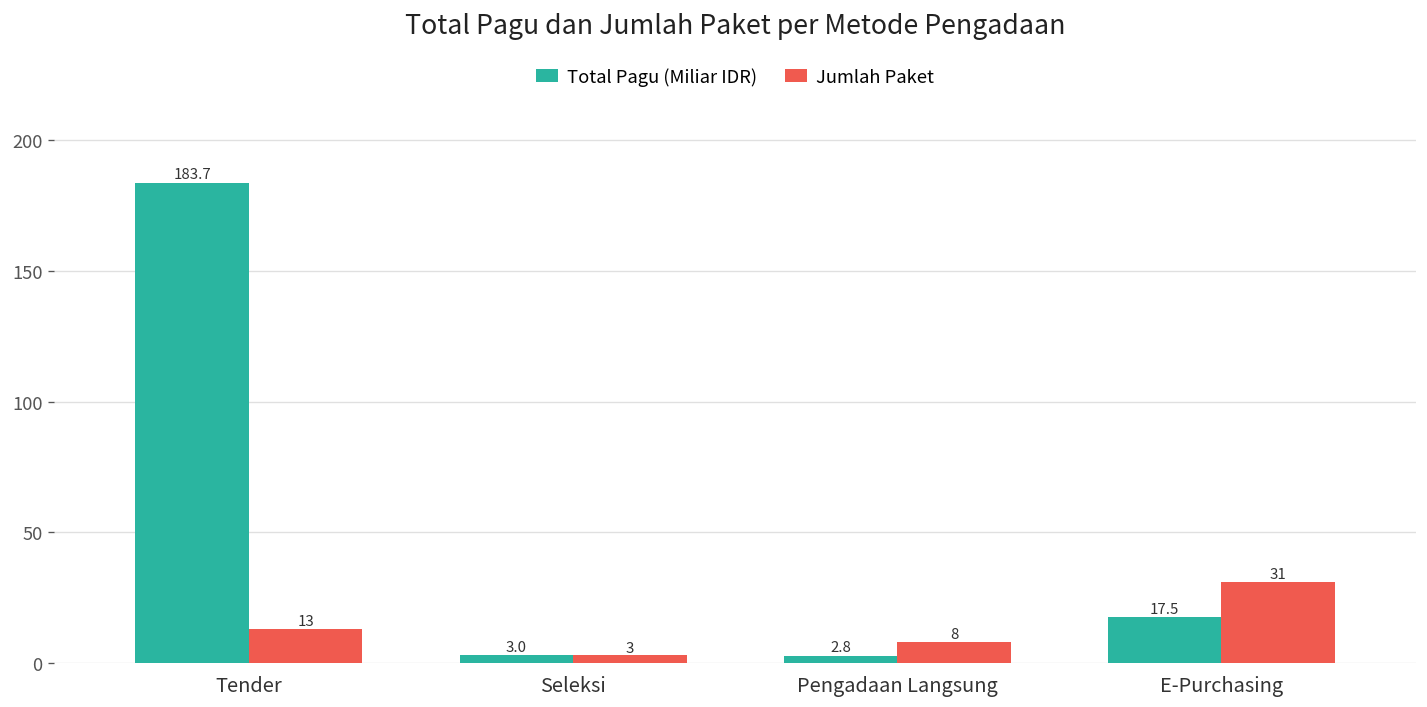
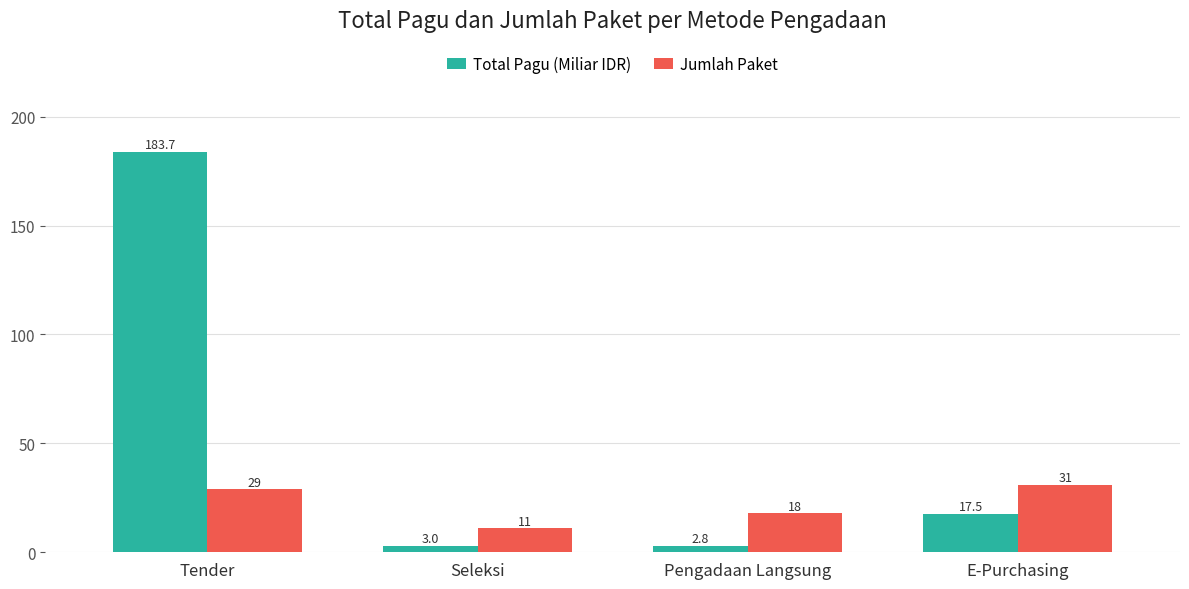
  {
    "Total Pagu (Miliar IDR)": {
      "Tender": 183.7,
      "Seleksi": 3.0,
      "Pengadaan Langsung": 2.8,
      "E-Purchasing": 17.5
    },
    "Jumlah Paket": {
-     "Tender": 13,
-     "Seleksi": 3,
-     "Pengadaan Langsung": 8,
+     "Tender": 29,
+     "Seleksi": 11,
+     "Pengadaan Langsung": 18,
      "E-Purchasing": 31
    }
  }
